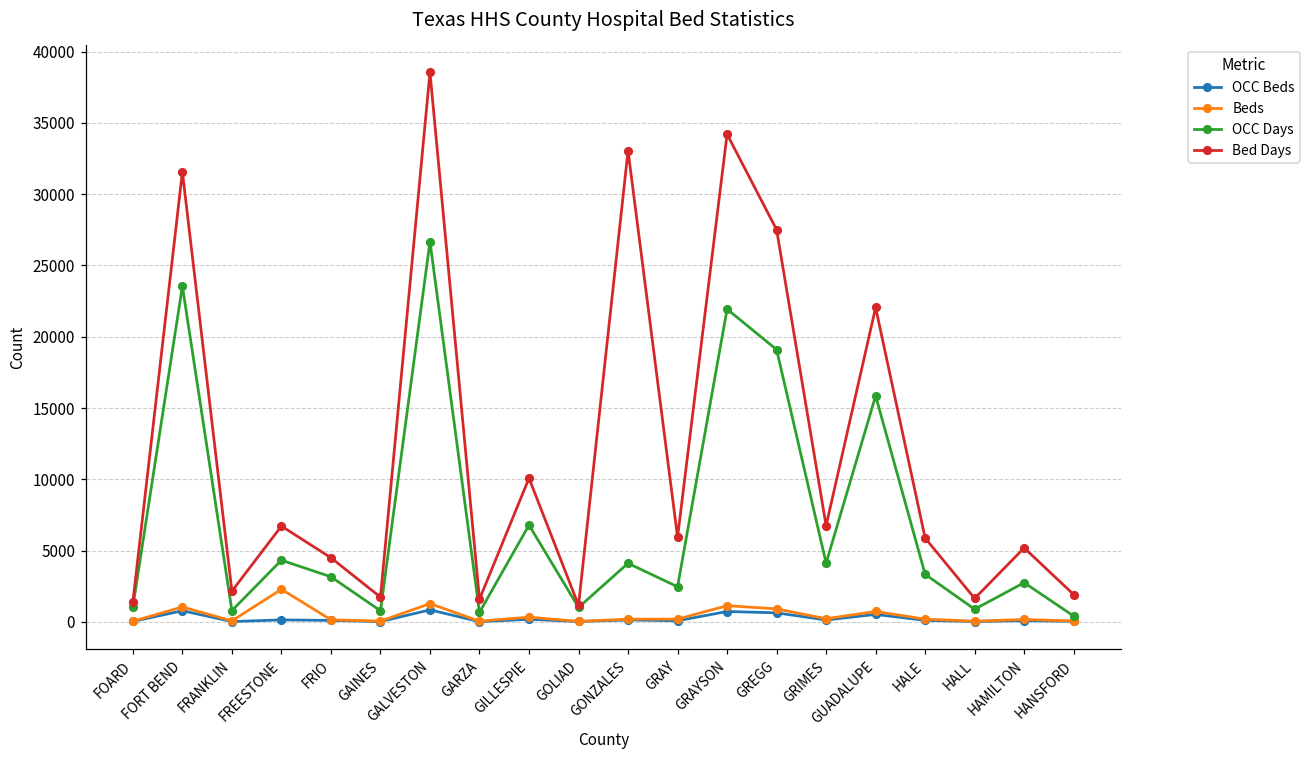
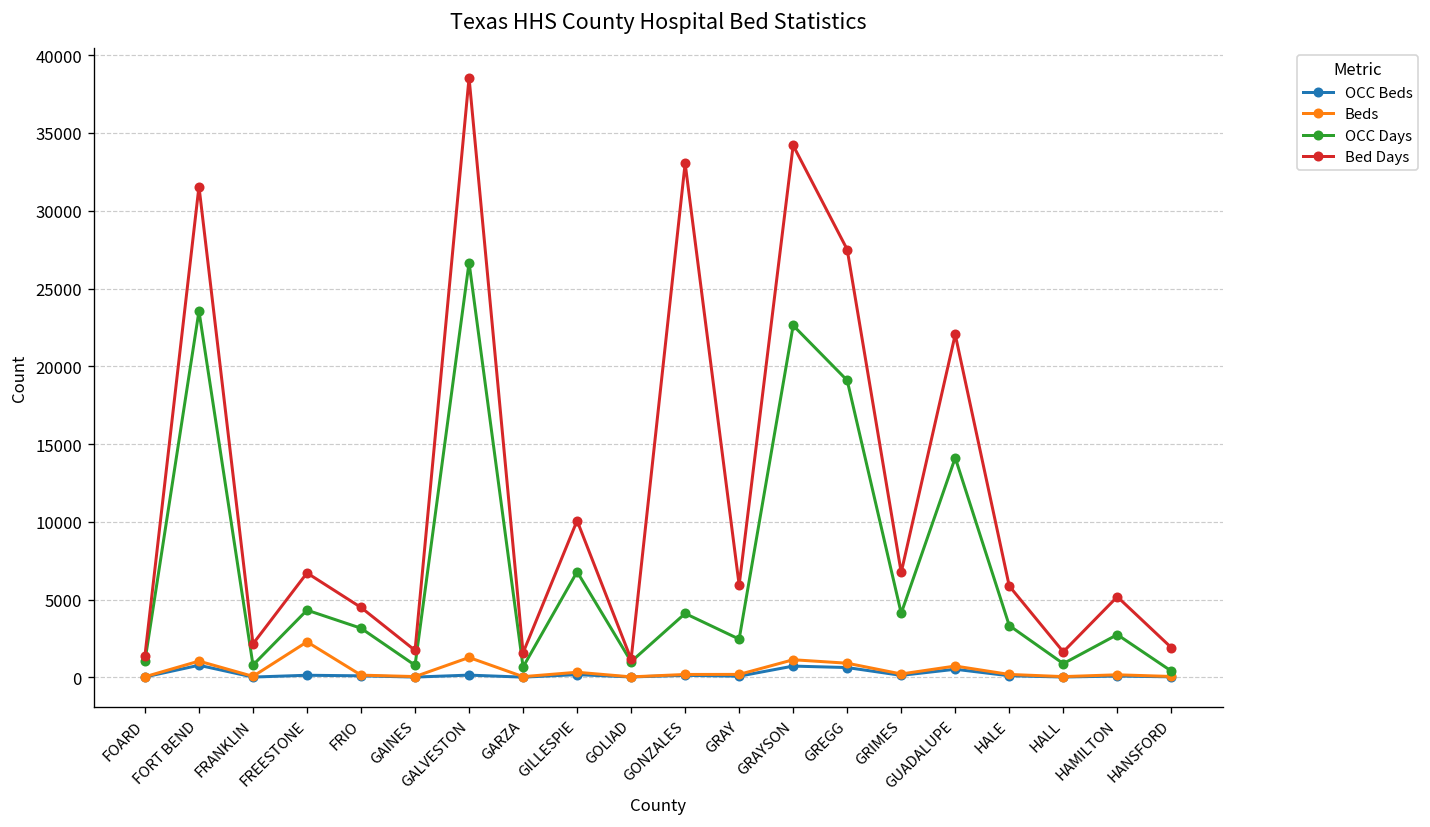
  {
    "OCC Beds": {
      "FORT BEND": 800,
      "FREESTONE": 100,
-     "GALVESTON": 800,
+     "GALVESTON": 200,
      "GRAYSON": 700,
      "GREGG": 600,
      "GUADALUPE": 500
    },
    "Beds": {
      "FORT BEND": 1100,
      "FREESTONE": 2300,
      "GALVESTON": 1300,
      "GRAYSON": 1100,
      "GREGG": 900,
      "GUADALUPE": 700
    },
    "OCC Days": {
      "FOARD": 1100,
      "FORT BEND": 23500,
      "FRANKLIN": 800,
      "FREESTONE": 4300,
      "FRIO": 3200,
      "GAINES": 800,
      "GALVESTON": 26700,
      "GARZA": 700,
      "GILLESPIE": 6800,
      "GONZALES": 4100,
      "GRAY": 2500,
-     "GRAYSON": 21900,
+     "GRAYSON": 22600,
      "GREGG": 19100,
      "GRIMES": 4100,
-     "GUADALUPE": 15900,
+     "GUADALUPE": 14100,
      "HALE": 3300,
      "HALL": 900,
      "HAMILTON": 2800,
      "HANSFORD": 400
    },
    "Bed Days": {
      "FOARD": 1400,
      "FORT BEND": 31600,
      "FRANKLIN": 2200,
      "FREESTONE": 6700,
      "FRIO": 4500,
      "GAINES": 1700,
      "GALVESTON": 38600,
      "GARZA": 1600,
      "GILLESPIE": 10100,
      "GONZALES": 33000,
      "GRAY": 5900,
      "GRAYSON": 34200,
      "GREGG": 27500,
      "GRIMES": 6800,
      "GUADALUPE": 22100,
      "HALE": 5900,
      "HALL": 1700,
      "HAMILTON": 5200,
      "HANSFORD": 1900
    }
  }
